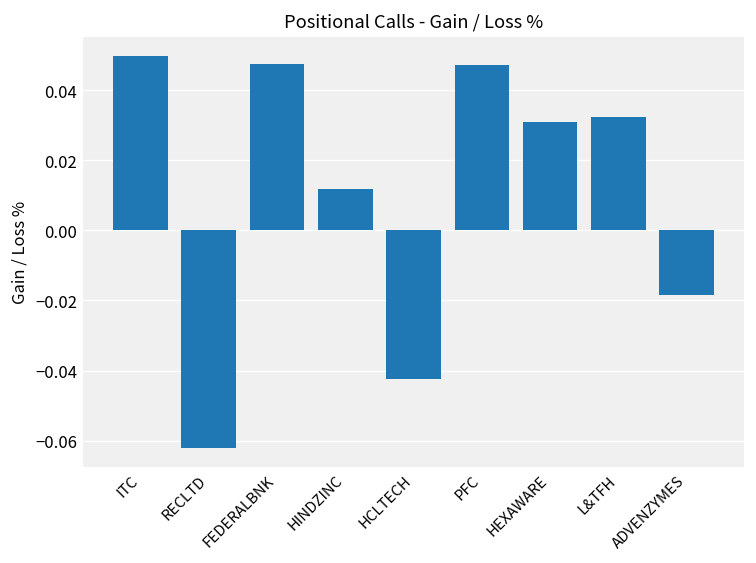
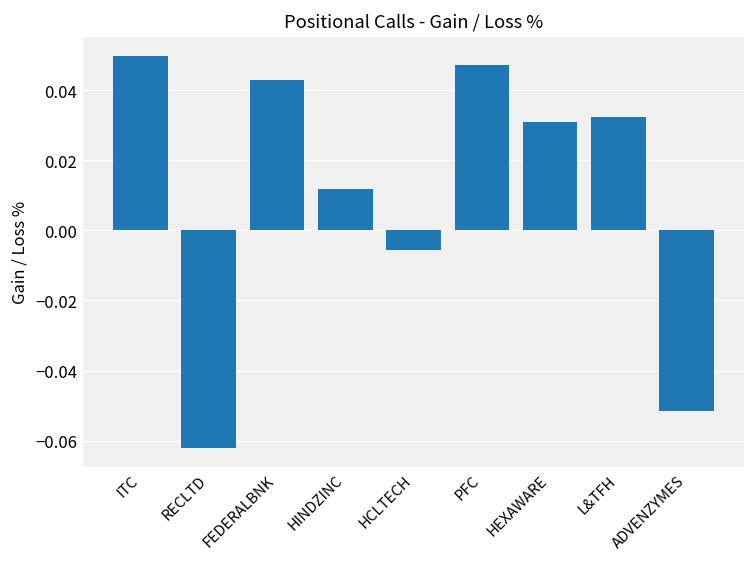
  {
    "ITC": 0.050,
    "RECLTD": -0.062,
-   "FEDERALBNK": 0.048,
+   "FEDERALBNK": 0.043,
    "HINDZINC": 0.012,
-   "HCLTECH": -0.042,
+   "HCLTECH": -0.006,
    "PFC": 0.047,
    "HEXAWARE": 0.031,
    "L&TFH": 0.032,
-   "ADVENZYMES": -0.019
+   "ADVENZYMES": -0.052
  }
